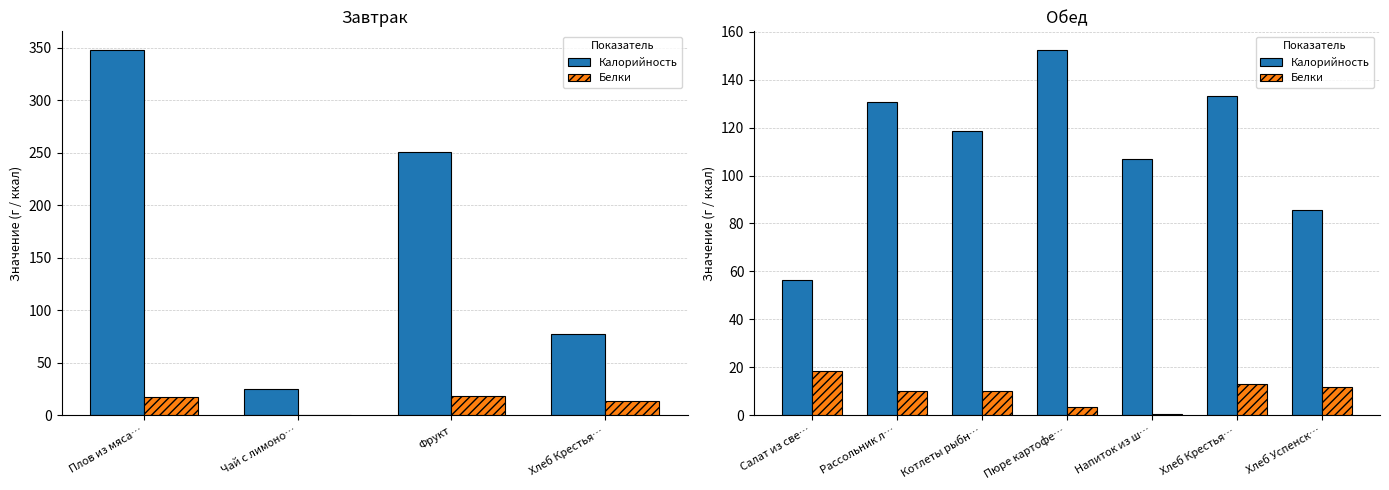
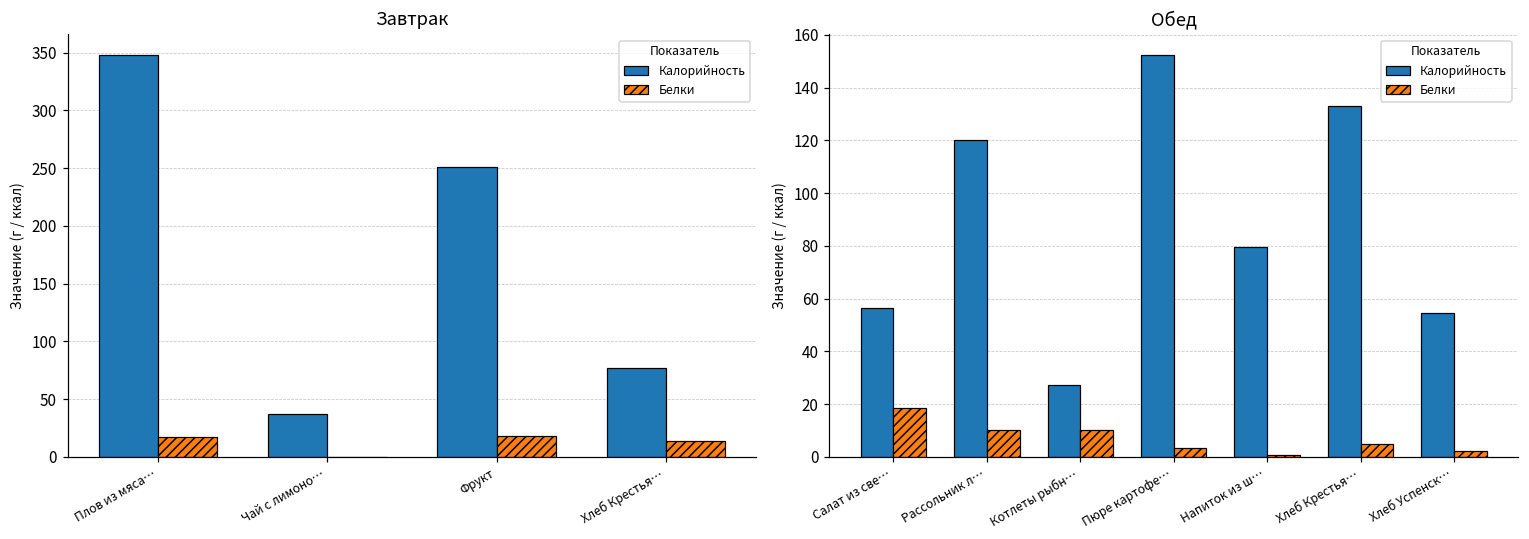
  {
    "Завтрак": {
      "Калорийность": {
        "Плов из мяса…": 348,
-       "Чай с лимоно…": 25,
+       "Чай с лимоно…": 37,
        "Фрукт": 251,
        "Хлеб Крестья…": 77
      },
      "Белки": {
        "Плов из мяса…": 18,
        "Фрукт": 18,
        "Хлеб Крестья…": 13
      }
    },
    "Обед": {
      "Калорийность": {
        "Салат из све…": 56,
-       "Рассольник л…": 131,
-       "Котлеты рыбн…": 119,
+       "Рассольник л…": 120,
+       "Котлеты рыбн…": 27,
        "Пюре картофе…": 153,
-       "Напиток из ш…": 107,
+       "Напиток из ш…": 79,
        "Хлеб Крестья…": 133,
-       "Хлеб Успенск…": 86
+       "Хлеб Успенск…": 54
      },
      "Белки": {
        "Салат из све…": 19,
        "Рассольник л…": 10,
        "Котлеты рыбн…": 10,
        "Пюре картофе…": 3,
-       "Хлеб Крестья…": 13,
-       "Хлеб Успенск…": 12
+       "Хлеб Крестья…": 5,
+       "Хлеб Успенск…": 2
      }
    }
  }
